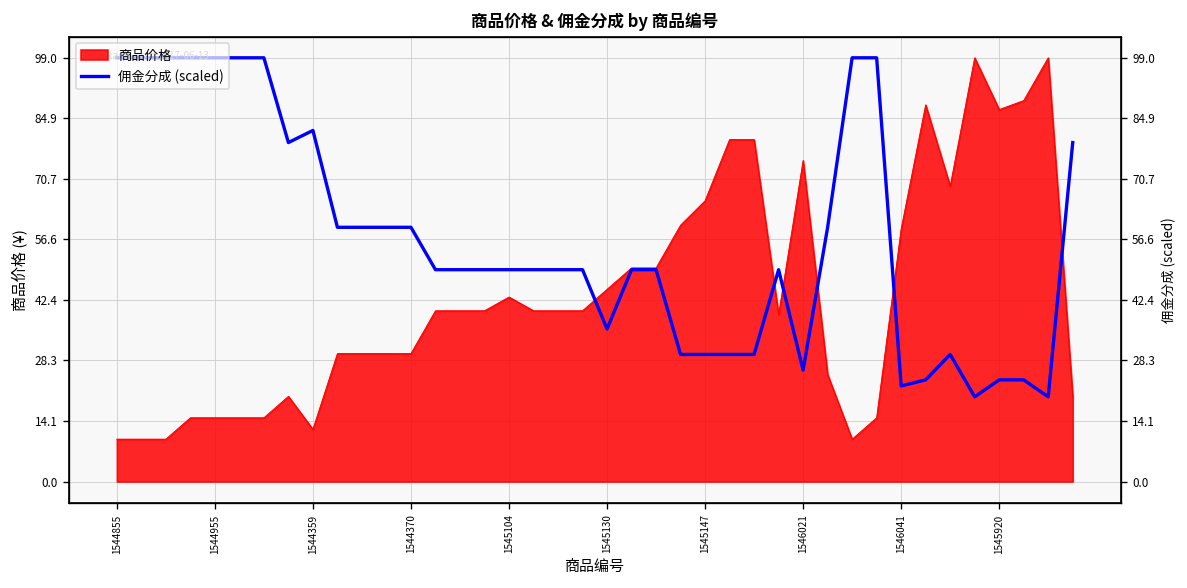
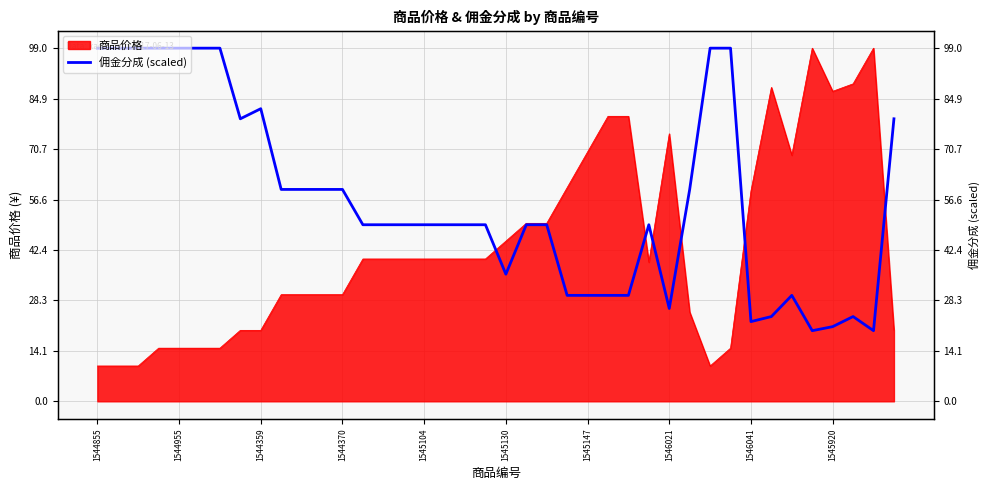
  {
    "商品价格": {
      "1544855": 10,
      "1544955": 15,
-     "1544359": 12,
+     "1544359": 20,
      "1544370": 30,
-     "1545104": 43,
+     "1545104": 40,
      "1545130": 45,
-     "1545147": 66,
+     "1545147": 70,
      "1546021": 75,
      "1546041": 59,
      "1545920": 87
    },
    "佣金分成 (scaled)": {
      "1544359": 82,
      "1544370": 59,
      "1545104": 50,
      "1545130": 36,
      "1545147": 30,
      "1546021": 26,
      "1546041": 22,
-     "1545920": 24
+     "1545920": 21
    }
  }
